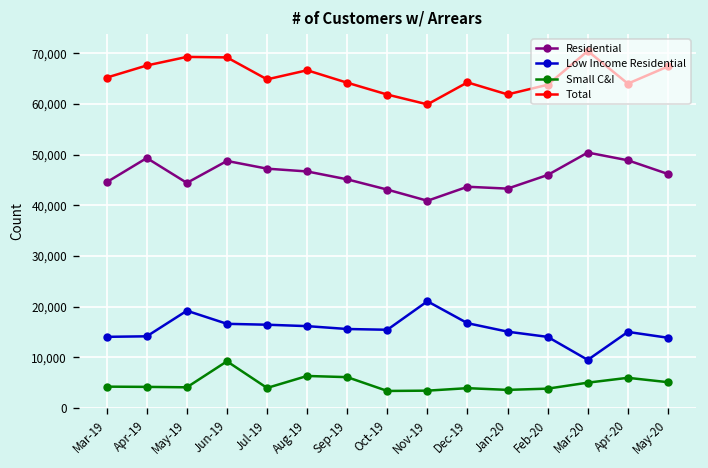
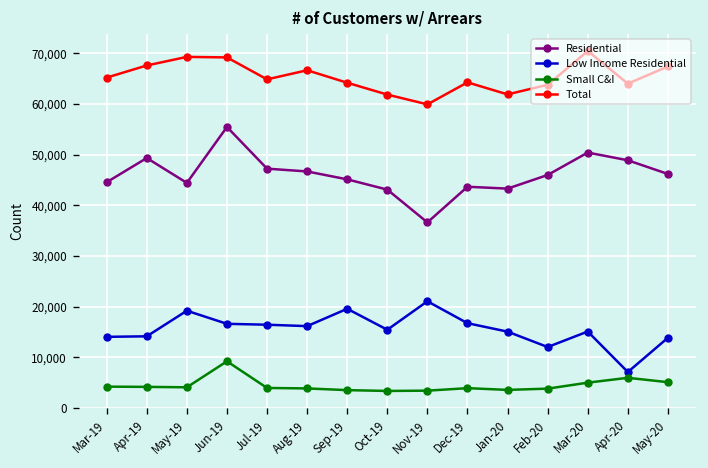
  {
    "Residential": {
      "Mar-19": "45,000",
      "Apr-19": "49,000",
      "May-19": "44,000",
-     "Jun-19": "49,000",
+     "Jun-19": "55,000",
      "Jul-19": "47,000",
      "Aug-19": "47,000",
      "Sep-19": "45,000",
      "Oct-19": "43,000",
-     "Nov-19": "41,000",
+     "Nov-19": "37,000",
      "Dec-19": "44,000",
      "Jan-20": "43,000",
      "Feb-20": "46,000",
      "Mar-20": "50,000",
      "Apr-20": "49,000",
      "May-20": "46,000"
    },
    "Low Income Residential": {
      "Mar-19": "14,000",
      "Apr-19": "14,000",
      "May-19": "19,000",
      "Jun-19": "17,000",
      "Jul-19": "16,000",
      "Aug-19": "16,000",
-     "Sep-19": "16,000",
+     "Sep-19": "20,000",
      "Oct-19": "15,000",
      "Nov-19": "21,000",
      "Dec-19": "17,000",
      "Jan-20": "15,000",
-     "Feb-20": "14,000",
-     "Mar-20": "9,000",
-     "Apr-20": "15,000",
+     "Feb-20": "12,000",
+     "Mar-20": "15,000",
+     "Apr-20": "7,000",
      "May-20": "14,000"
    },
    "Small C&I": {
      "Mar-19": "4,000",
      "Apr-19": "4,000",
      "May-19": "4,000",
      "Jun-19": "9,000",
      "Jul-19": "4,000",
-     "Aug-19": "6,000",
-     "Sep-19": "6,000",
+     "Aug-19": "4,000",
+     "Sep-19": "4,000",
      "Oct-19": "3,000",
      "Nov-19": "3,000",
      "Dec-19": "4,000",
      "Jan-20": "4,000",
      "Feb-20": "4,000",
      "Mar-20": "5,000",
      "Apr-20": "6,000",
      "May-20": "5,000"
    },
    "Total": {
      "Mar-19": "65,000",
      "Apr-19": "68,000",
      "May-19": "69,000",
      "Jun-19": "69,000",
      "Jul-19": "65,000",
      "Aug-19": "67,000",
      "Sep-19": "64,000",
      "Oct-19": "62,000",
      "Nov-19": "60,000",
      "Dec-19": "64,000",
      "Jan-20": "62,000"
    }
  }
